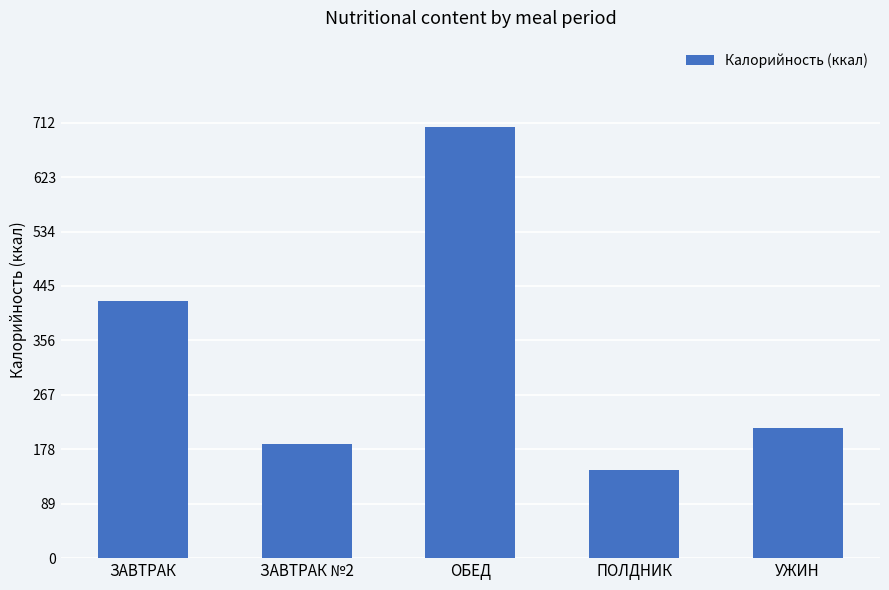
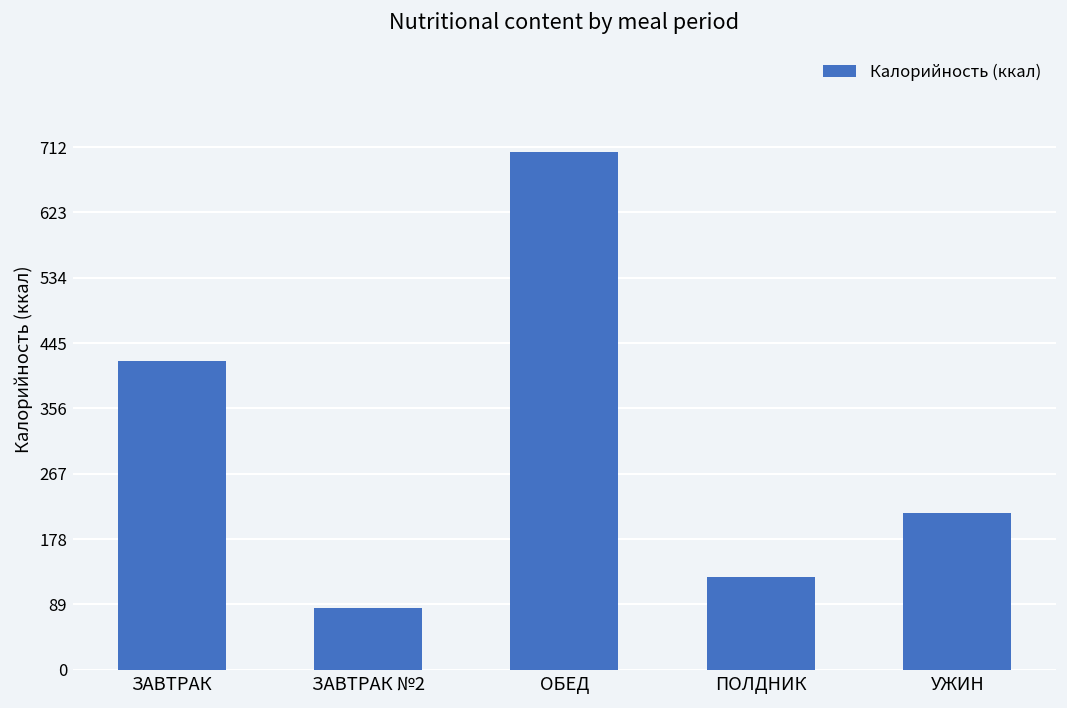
  {
    "ЗАВТРАК": 420,
-   "ЗАВТРАК №2": 190,
+   "ЗАВТРАК №2": 80,
    "ОБЕД": 710,
-   "ПОЛДНИК": 140,
+   "ПОЛДНИК": 130,
    "УЖИН": 210
  }
